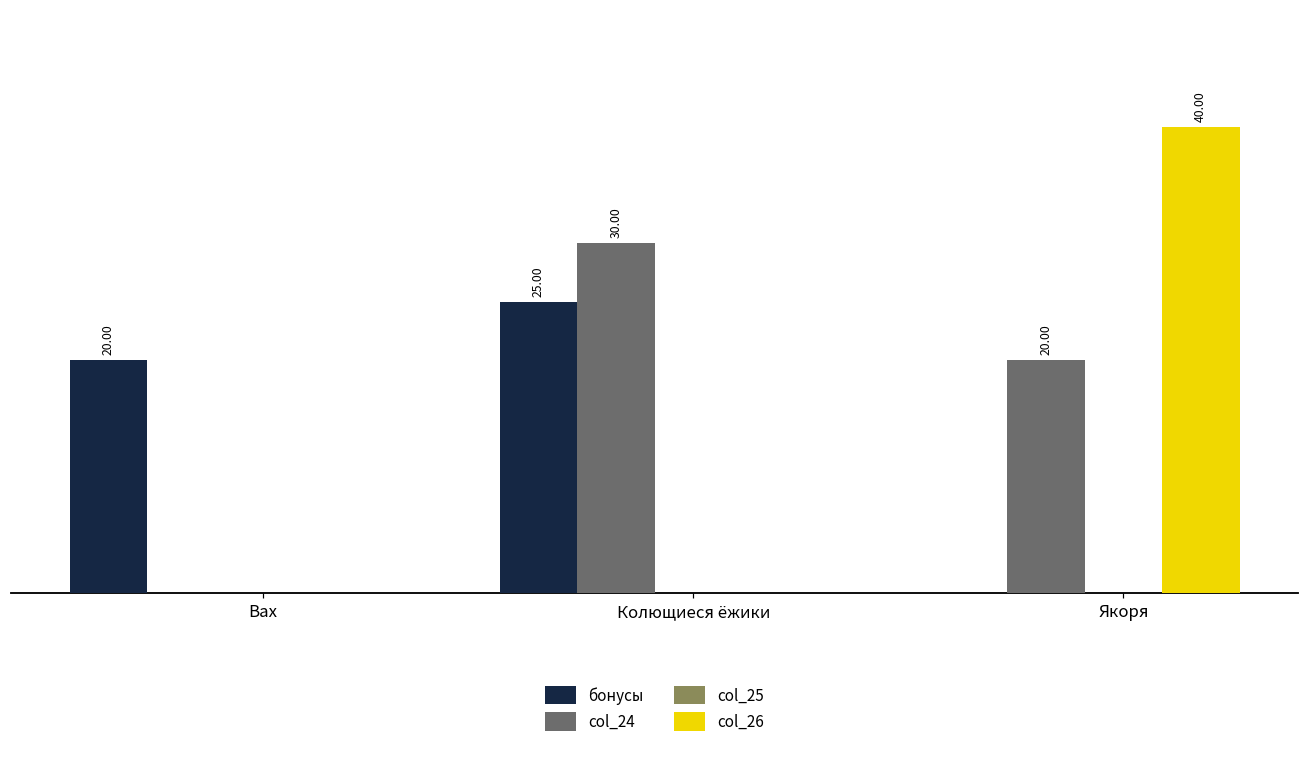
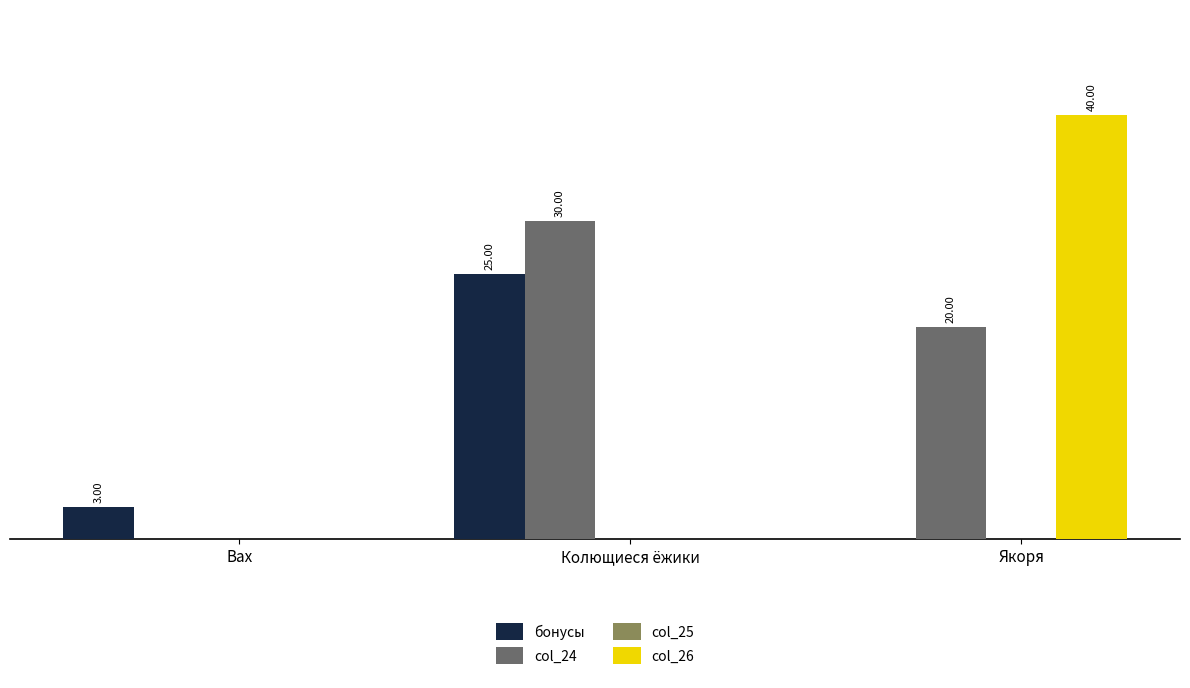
  {
    "бонусы": {
-     "Вах": 20.00,
+     "Вах": 3.00,
      "Колющиеся ёжики": 25.00
    },
    "col_26": {
      "Якоря": 40.00
    }
  }
